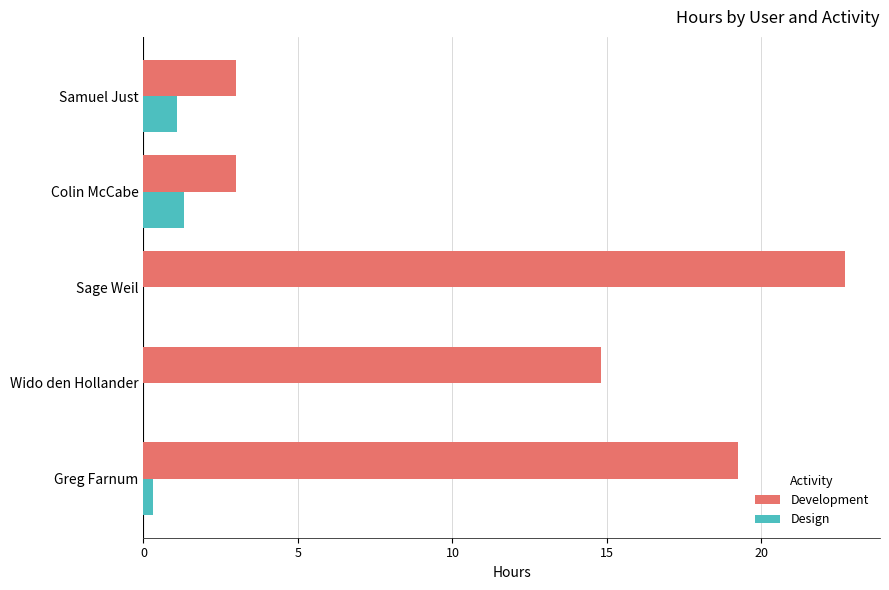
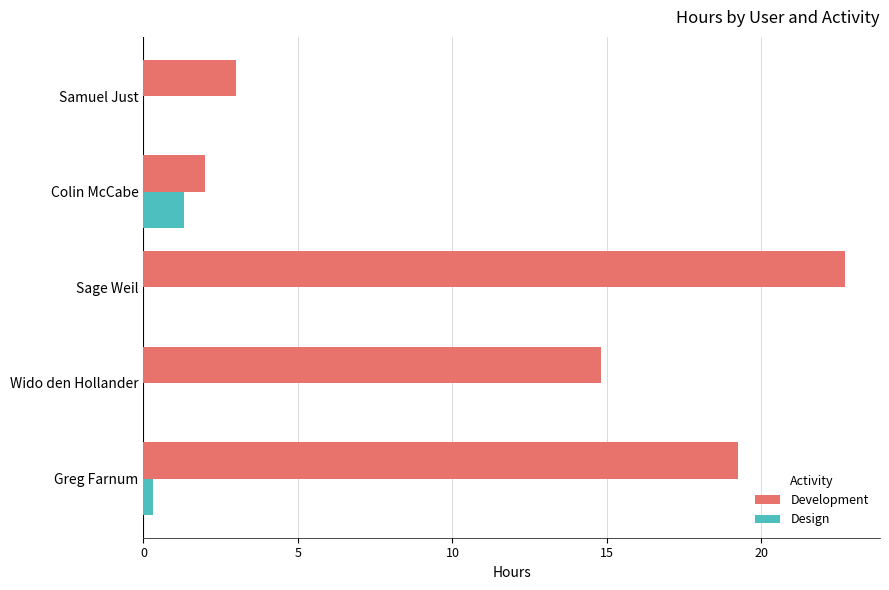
  {
    "Development": {
      "Samuel Just": 3,
-     "Colin McCabe": 3,
+     "Colin McCabe": 2,
      "Sage Weil": 22.7,
      "Wido den Hollander": 14.8,
      "Greg Farnum": 19.3
    },
    "Design": {
-     "Samuel Just": 1.1,
+     "Samuel Just": 0.0,
      "Colin McCabe": 1.3,
      "Sage Weil": 0.0,
      "Wido den Hollander": 0.0,
      "Greg Farnum": 0.3
    }
  }
